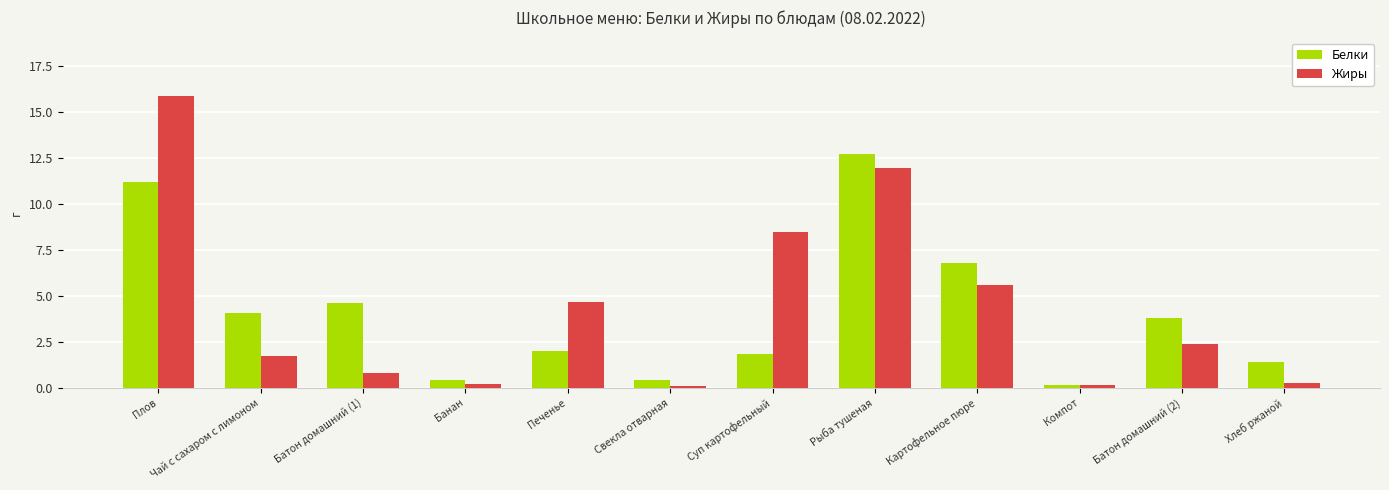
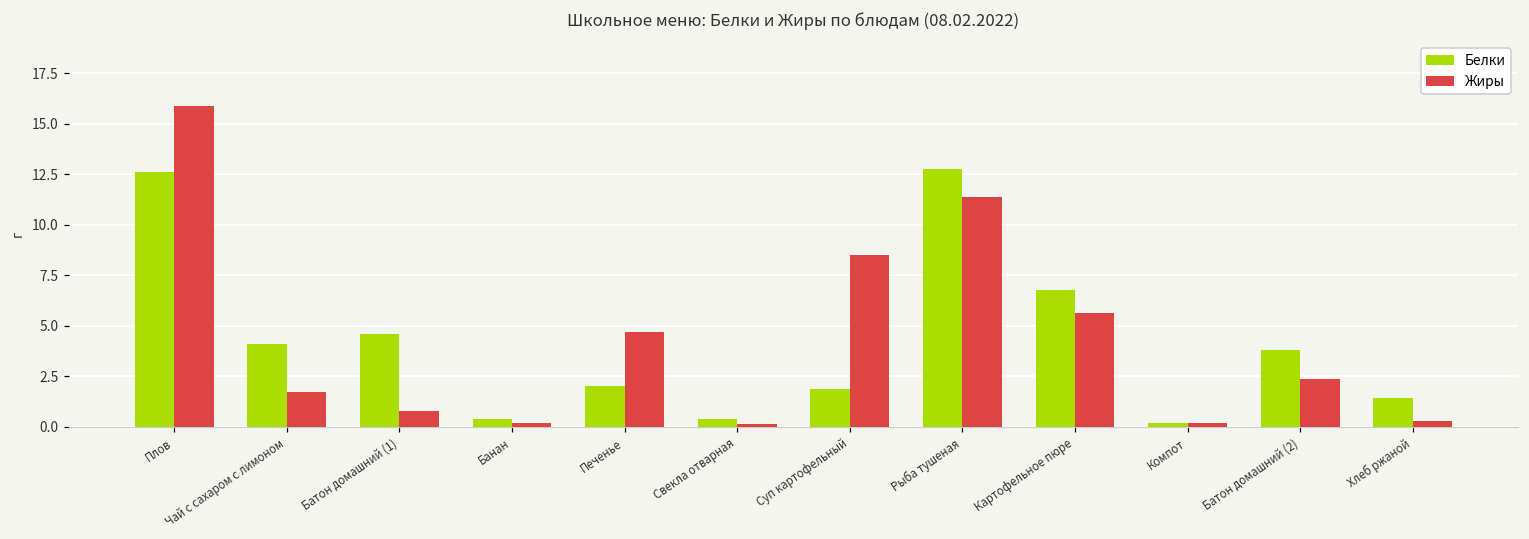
  {
    "Белки": {
-     "Плов": 11.2,
+     "Плов": 12.6,
      "Чай с сахаром с лимоном": 4.1,
      "Батон домашний (1)": 4.6,
      "Банан": 0.4,
      "Печенье": 2.0,
      "Свекла отварная": 0.4,
      "Суп картофельный": 1.8,
      "Рыба тушеная": 12.8,
      "Картофельное пюре": 6.8,
      "Компот": 0.2,
      "Батон домашний (2)": 3.8,
      "Хлеб ржаной": 1.4
    },
    "Жиры": {
      "Плов": 15.9,
      "Чай с сахаром с лимоном": 1.7,
      "Батон домашний (1)": 0.8,
      "Банан": 0.2,
      "Печенье": 4.7,
      "Суп картофельный": 8.5,
-     "Рыба тушеная": 12.0,
+     "Рыба тушеная": 11.4,
      "Картофельное пюре": 5.6,
      "Компот": 0.2,
      "Батон домашний (2)": 2.4,
      "Хлеб ржаной": 0.3
    }
  }
